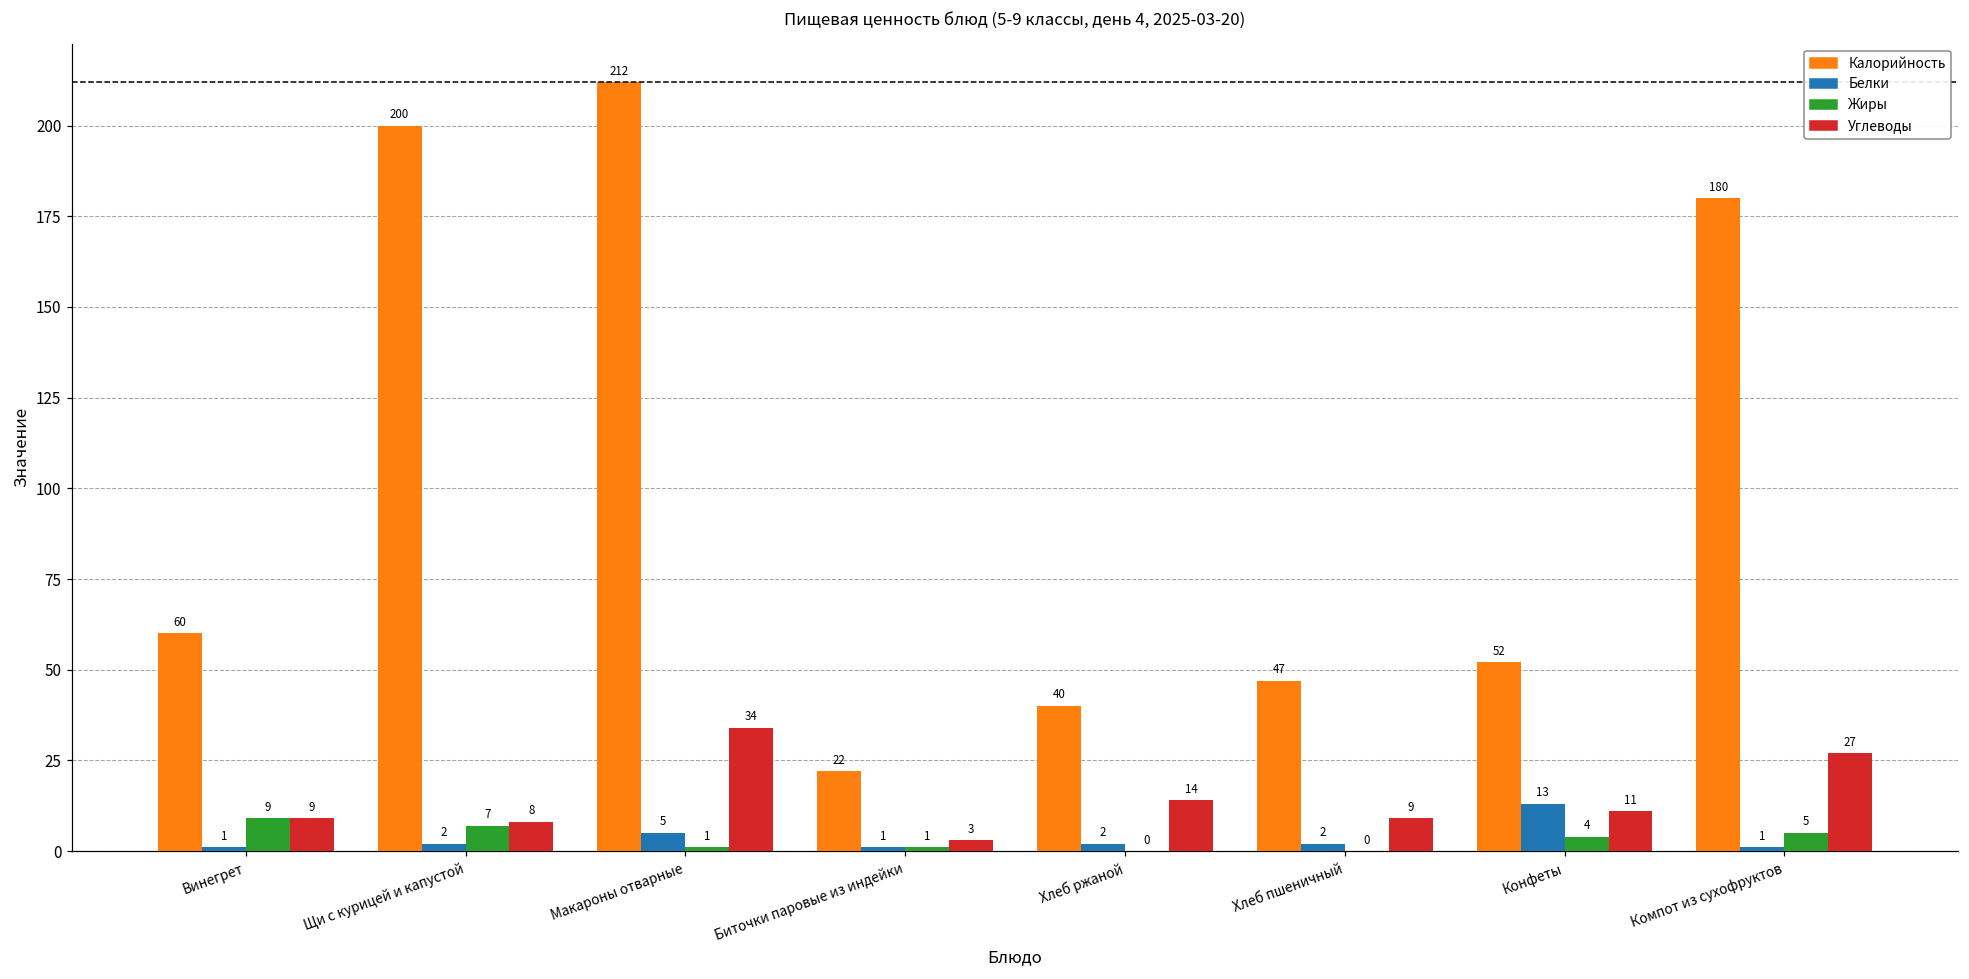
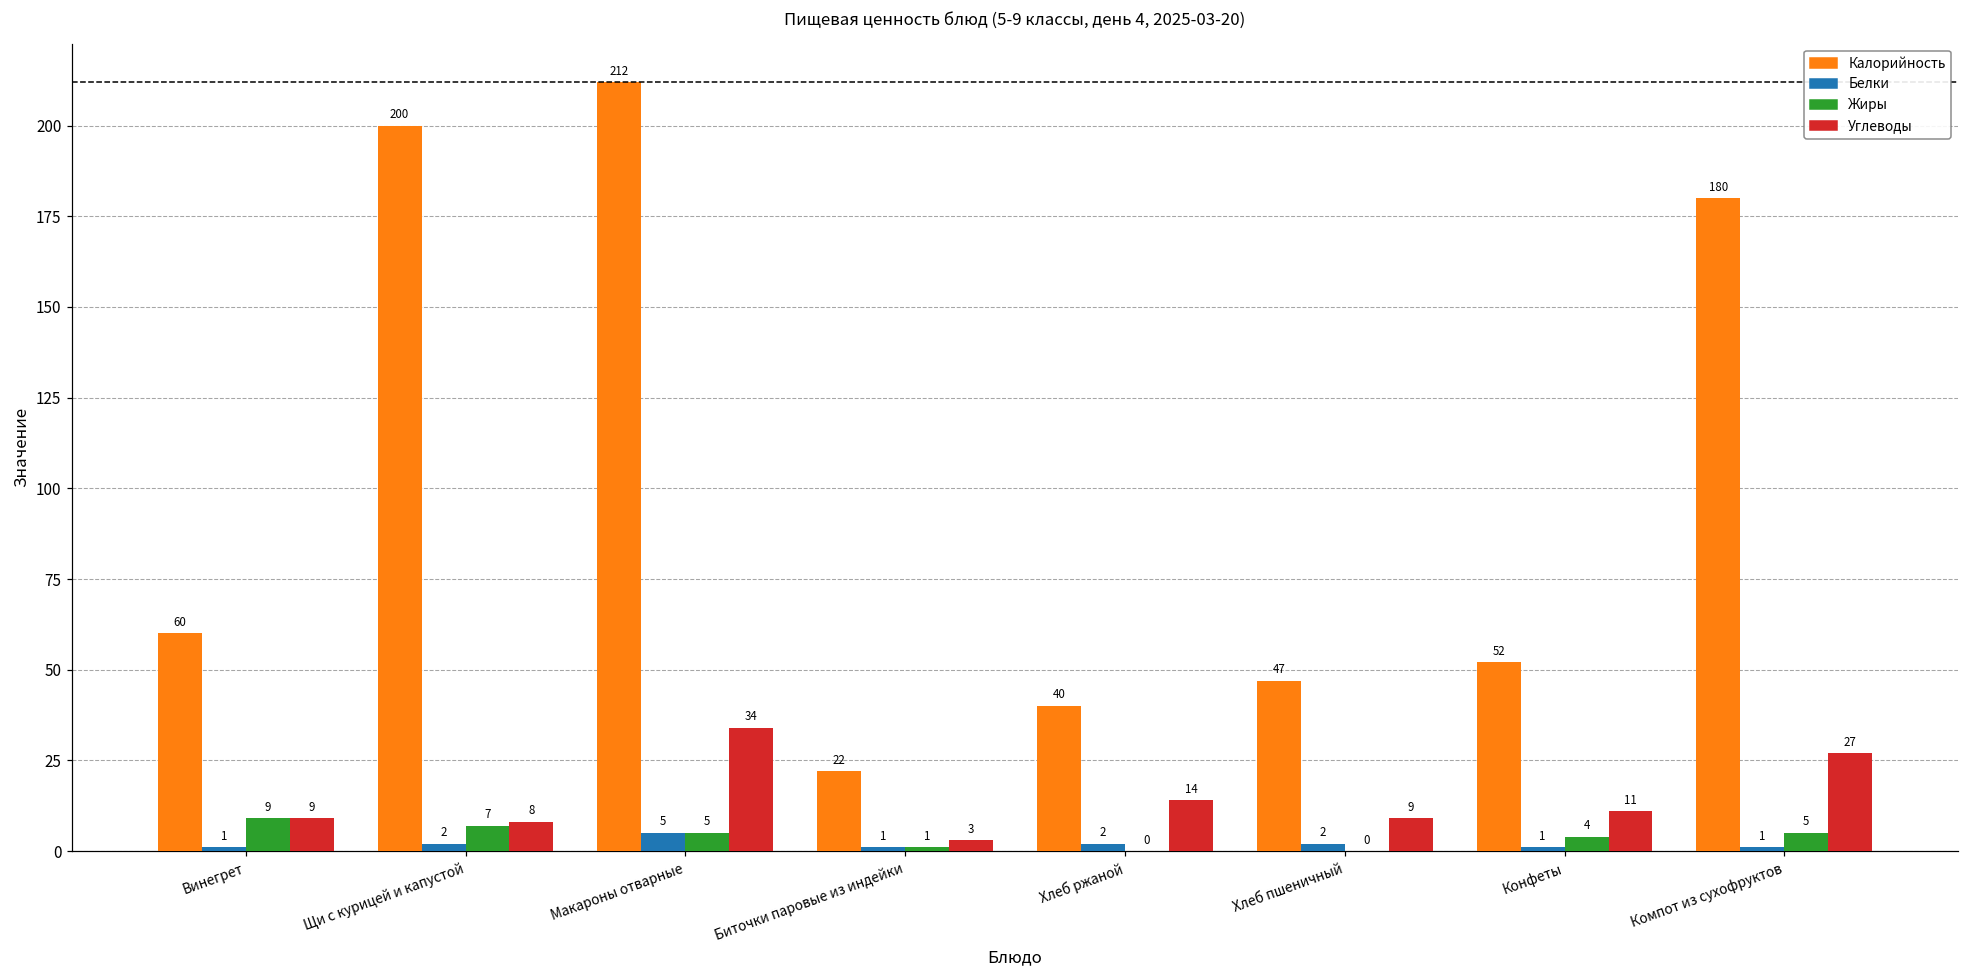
  {
    "Калорийность": {
      "Винегрет": 60,
      "Щи с курицей и капустой": 200,
      "Макароны отварные": 212,
      "Биточки паровые из индейки": 22,
      "Хлеб ржаной": 40,
      "Хлеб пшеничный": 47,
      "Конфеты": 52,
      "Компот из сухофруктов": 180
    },
    "Белки": {
      "Винегрет": 1,
      "Щи с курицей и капустой": 2,
      "Макароны отварные": 5,
      "Биточки паровые из индейки": 1,
      "Хлеб ржаной": 2,
      "Хлеб пшеничный": 2,
-     "Конфеты": 13,
+     "Конфеты": 1,
      "Компот из сухофруктов": 1
    },
    "Жиры": {
      "Винегрет": 9,
      "Щи с курицей и капустой": 7,
-     "Макароны отварные": 1,
+     "Макароны отварные": 5,
      "Биточки паровые из индейки": 1,
      "Хлеб ржаной": 0,
      "Хлеб пшеничный": 0,
      "Конфеты": 4,
      "Компот из сухофруктов": 5
    },
    "Углеводы": {
      "Винегрет": 9,
      "Щи с курицей и капустой": 8,
      "Макароны отварные": 34,
      "Биточки паровые из индейки": 3,
      "Хлеб ржаной": 14,
      "Хлеб пшеничный": 9,
      "Конфеты": 11,
      "Компот из сухофруктов": 27
    }
  }
